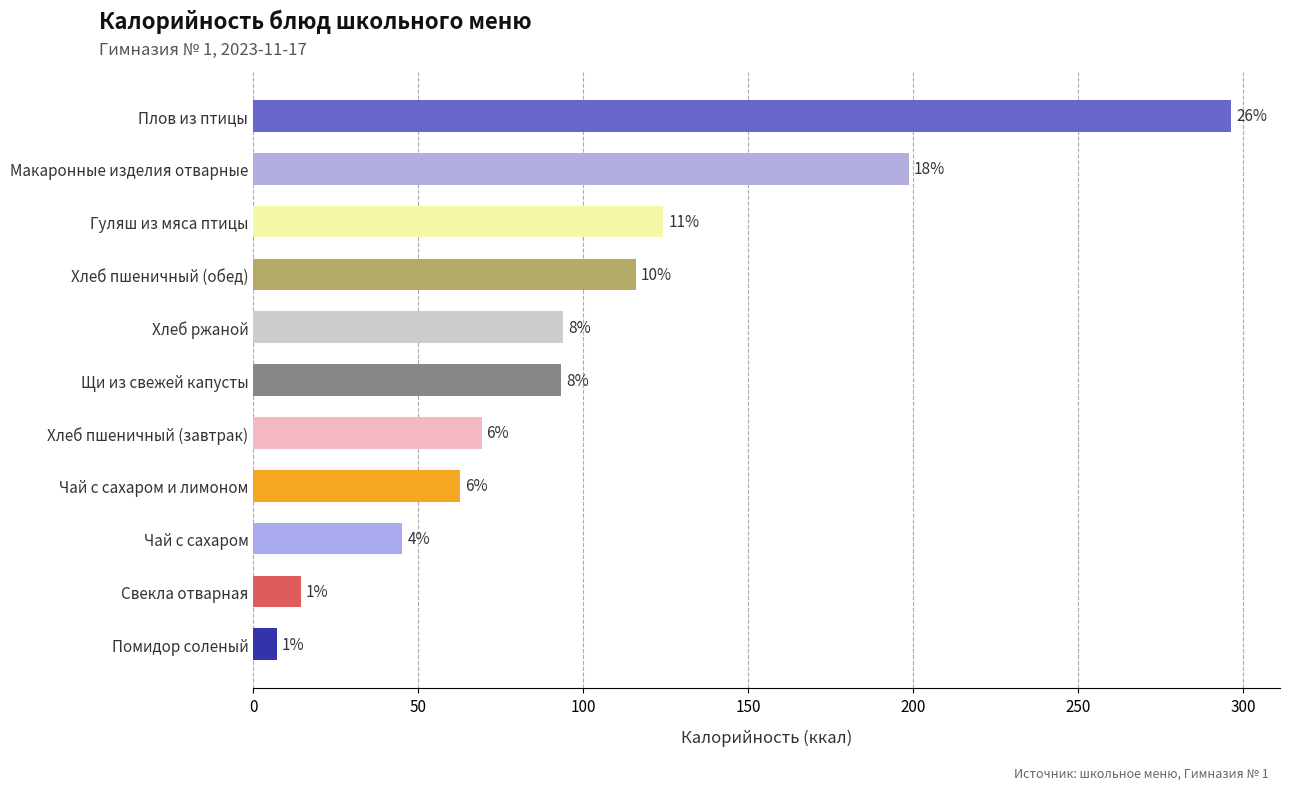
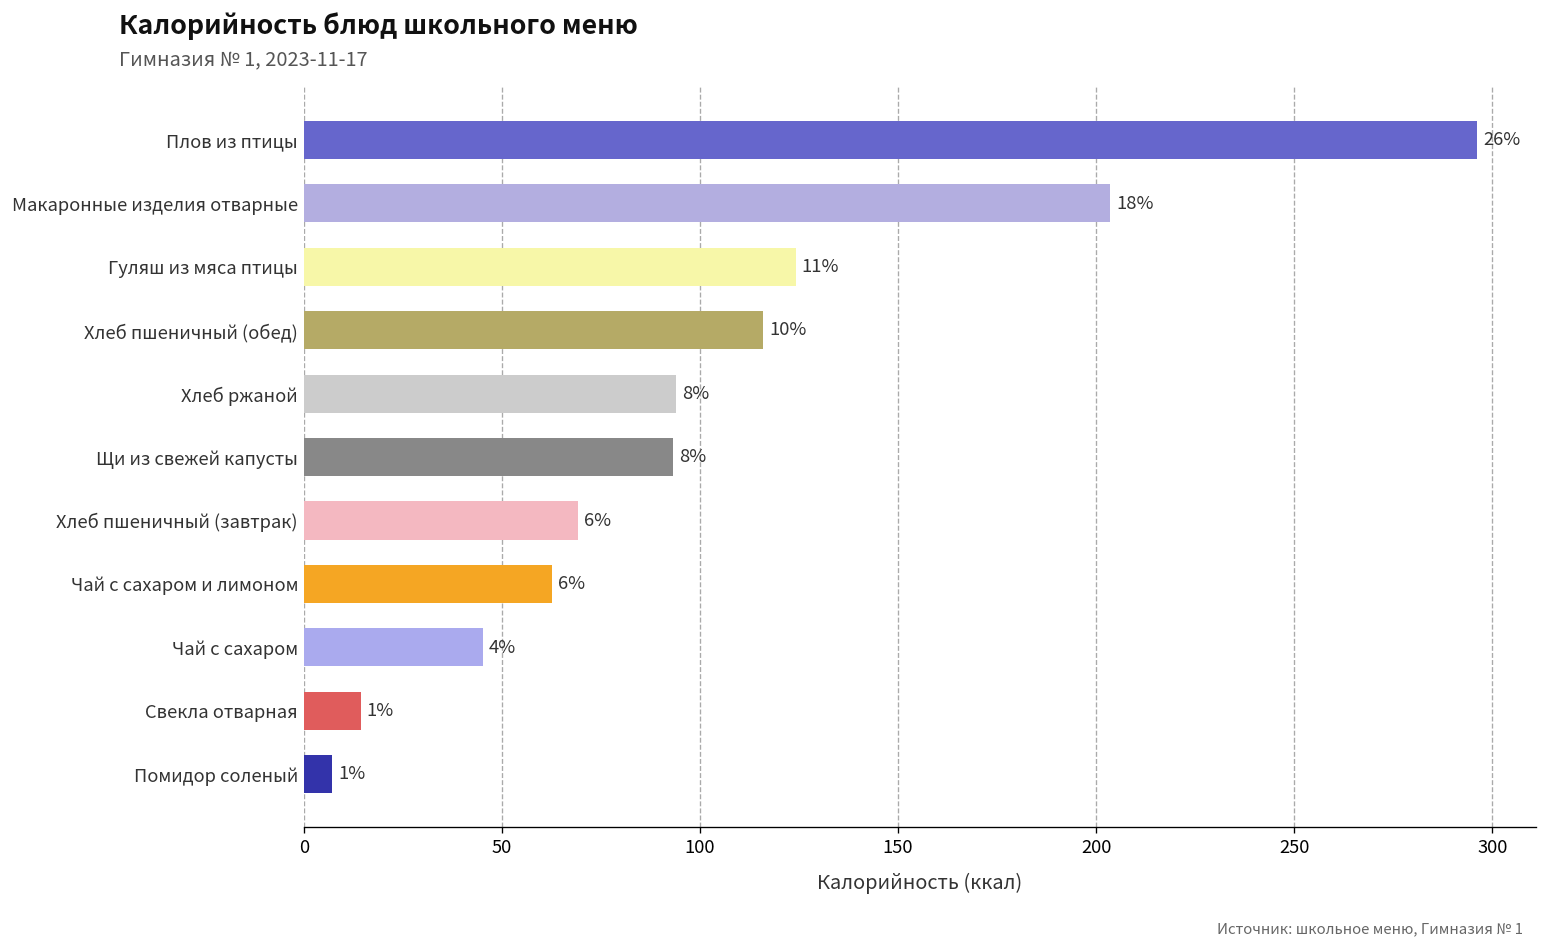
  {
-   "Макаронные изделия отварные": 199
+   "Макаронные изделия отварные": 204
  }
